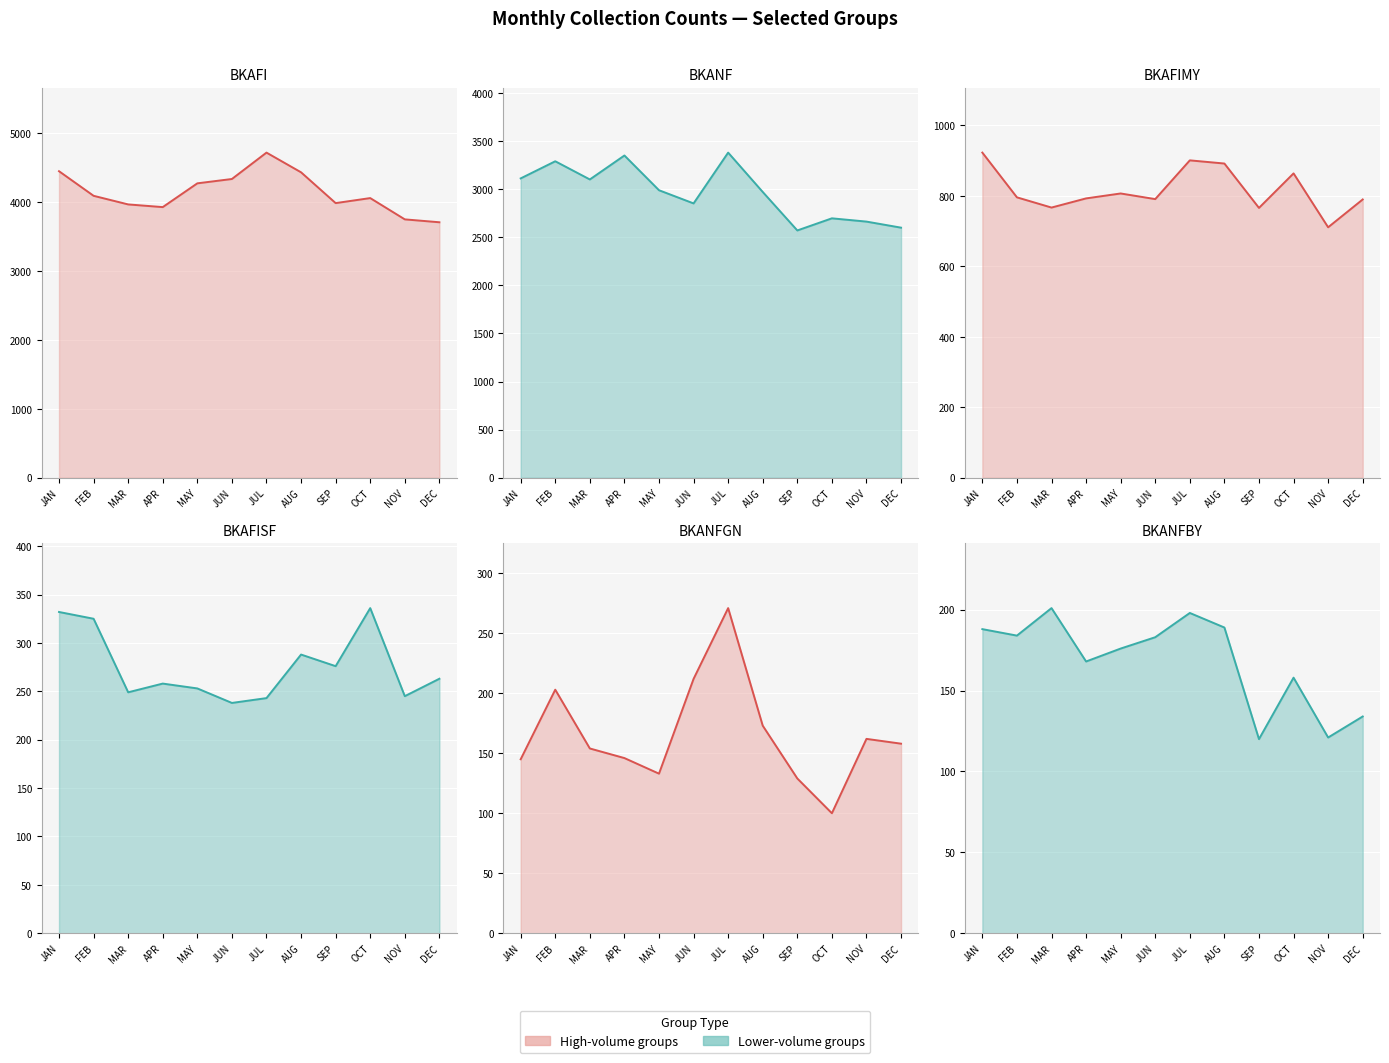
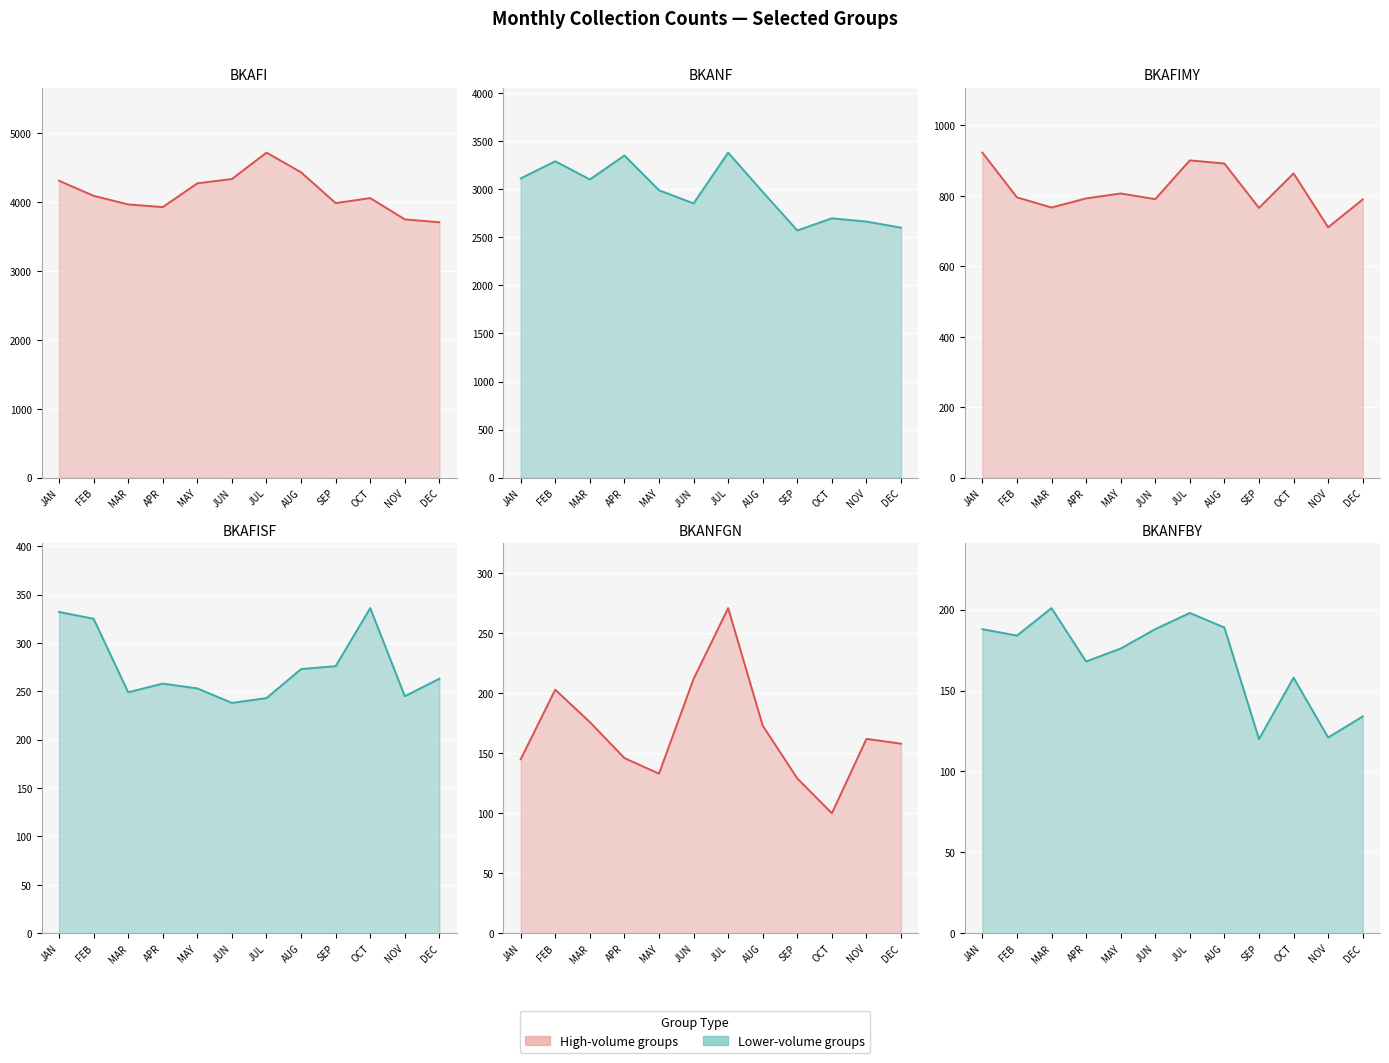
  {
    "BKAFI": {
-     "JAN": 4400,
+     "JAN": 4300,
      "FEB": 4100,
      "MAR": 4000,
      "APR": 3900,
      "MAY": 4300,
      "JUN": 4300,
      "JUL": 4700,
      "AUG": 4400,
      "SEP": 4000,
      "OCT": 4100,
      "NOV": 3800,
      "DEC": 3700
    },
    "BKANF": {
      "JAN": 3100,
      "FEB": 3300,
      "MAR": 3100,
      "APR": 3300,
      "MAY": 3000,
      "JUN": 2900,
      "JUL": 3400,
      "AUG": 3000,
      "SEP": 2600,
      "OCT": 2700,
      "NOV": 2700,
      "DEC": 2600
    },
    "BKAFIMY": {
      "JAN": 920,
      "FEB": 800,
      "MAR": 770,
      "APR": 790,
      "MAY": 810,
      "JUN": 790,
      "JUL": 900,
      "AUG": 890,
      "SEP": 770,
      "OCT": 860,
      "NOV": 710,
      "DEC": 790
    },
    "BKAFISF": {
      "JAN": 330,
      "FEB": 330,
      "MAR": 250,
      "APR": 260,
      "MAY": 250,
      "JUN": 240,
      "JUL": 240,
-     "AUG": 290,
+     "AUG": 270,
      "SEP": 280,
      "OCT": 340,
      "NOV": 250,
      "DEC": 260
    },
    "BKANFGN": {
      "JAN": 145,
      "FEB": 203,
-     "MAR": 154,
+     "MAR": 176,
      "APR": 146,
      "MAY": 133,
      "JUN": 212,
      "JUL": 271,
      "AUG": 173,
      "SEP": 129,
      "OCT": 100,
      "NOV": 162,
      "DEC": 158
    },
    "BKANFBY": {
      "JAN": 188,
      "FEB": 184,
      "MAR": 201,
      "APR": 168,
      "MAY": 176,
-     "JUN": 183,
+     "JUN": 188,
      "JUL": 198,
      "AUG": 189,
      "SEP": 120,
      "OCT": 158,
      "NOV": 121,
      "DEC": 134
    }
  }
